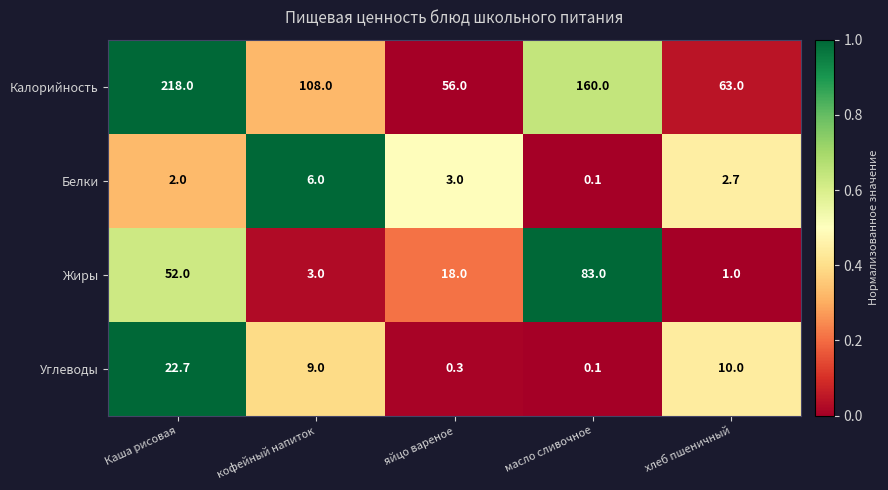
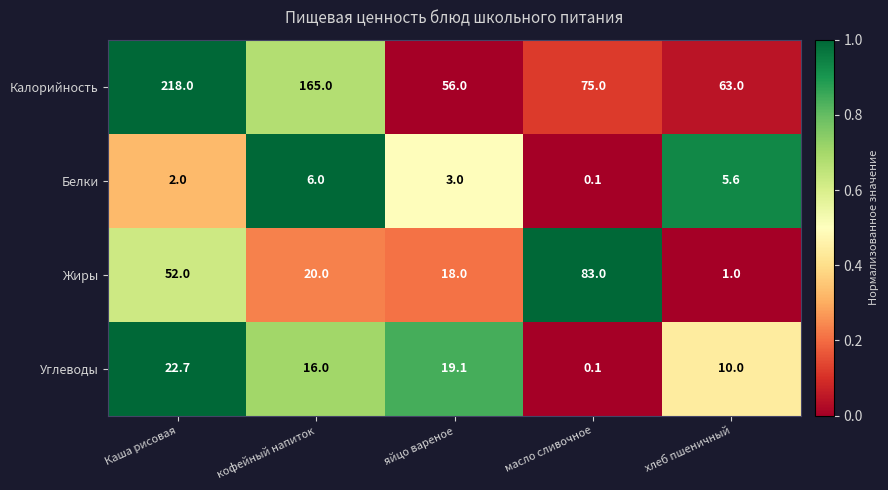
  {
    "Калорийность": {
      "Каша рисовая": 218.0,
-     "кофейный напиток": 108.0,
+     "кофейный напиток": 165.0,
      "яйцо вареное": 56.0,
-     "масло сливочное": 160.0,
+     "масло сливочное": 75.0,
      "хлеб пшеничный": 63.0
    },
    "Белки": {
      "Каша рисовая": 2.0,
      "кофейный напиток": 6.0,
      "яйцо вареное": 3.0,
      "масло сливочное": 0.1,
-     "хлеб пшеничный": 2.7
+     "хлеб пшеничный": 5.6
    },
    "Жиры": {
      "Каша рисовая": 52.0,
-     "кофейный напиток": 3.0,
+     "кофейный напиток": 20.0,
      "яйцо вареное": 18.0,
      "масло сливочное": 83.0,
      "хлеб пшеничный": 1.0
    },
    "Углеводы": {
      "Каша рисовая": 22.7,
-     "кофейный напиток": 9.0,
-     "яйцо вареное": 0.3,
+     "кофейный напиток": 16.0,
+     "яйцо вареное": 19.1,
      "масло сливочное": 0.1,
      "хлеб пшеничный": 10.0
    }
  }
